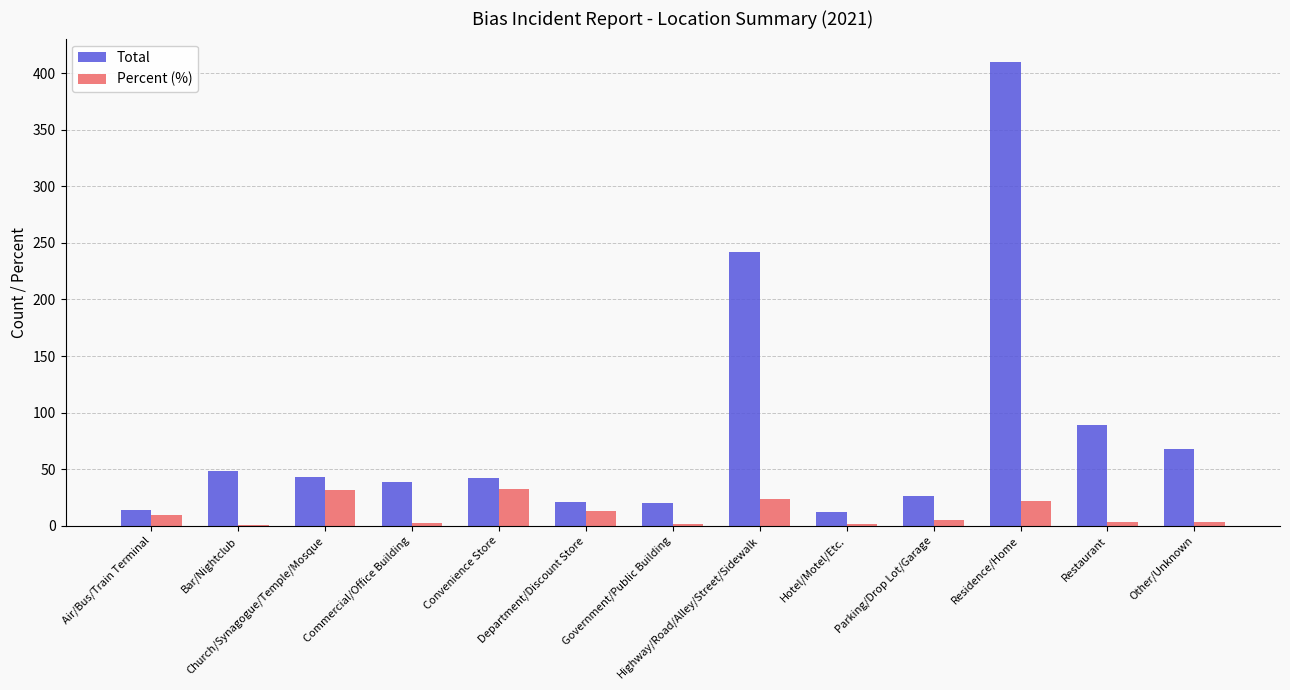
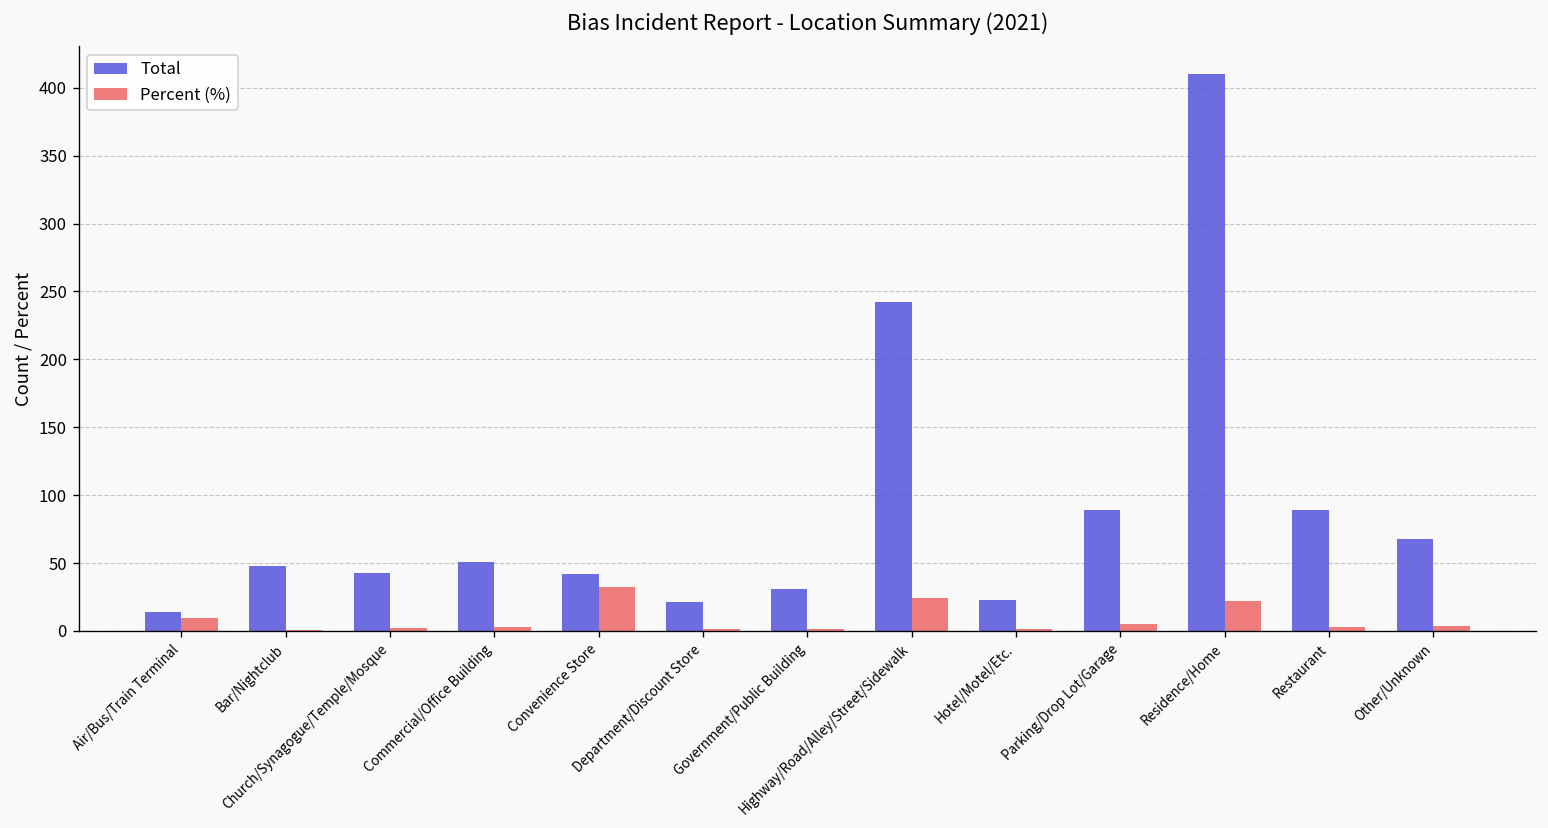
  {
    "Total": {
      "Air/Bus/Train Terminal": 14,
      "Bar/Nightclub": 48,
      "Church/Synagogue/Temple/Mosque": 43,
-     "Commercial/Office Building": 39,
+     "Commercial/Office Building": 51,
      "Convenience Store": 42,
      "Department/Discount Store": 21,
-     "Government/Public Building": 20,
+     "Government/Public Building": 31,
      "Highway/Road/Alley/Street/Sidewalk": 242,
-     "Hotel/Motel/Etc.": 12,
-     "Parking/Drop Lot/Garage": 26,
+     "Hotel/Motel/Etc.": 23,
+     "Parking/Drop Lot/Garage": 89,
      "Residence/Home": 410,
      "Restaurant": 89,
      "Other/Unknown": 68
    },
    "Percent (%)": {
      "Air/Bus/Train Terminal": 10,
-     "Church/Synagogue/Temple/Mosque": 32,
+     "Church/Synagogue/Temple/Mosque": 2,
      "Commercial/Office Building": 3,
      "Convenience Store": 33,
-     "Department/Discount Store": 13,
+     "Department/Discount Store": 1,
      "Highway/Road/Alley/Street/Sidewalk": 24,
      "Parking/Drop Lot/Garage": 5,
      "Residence/Home": 22,
      "Restaurant": 3,
      "Other/Unknown": 4
    }
  }
